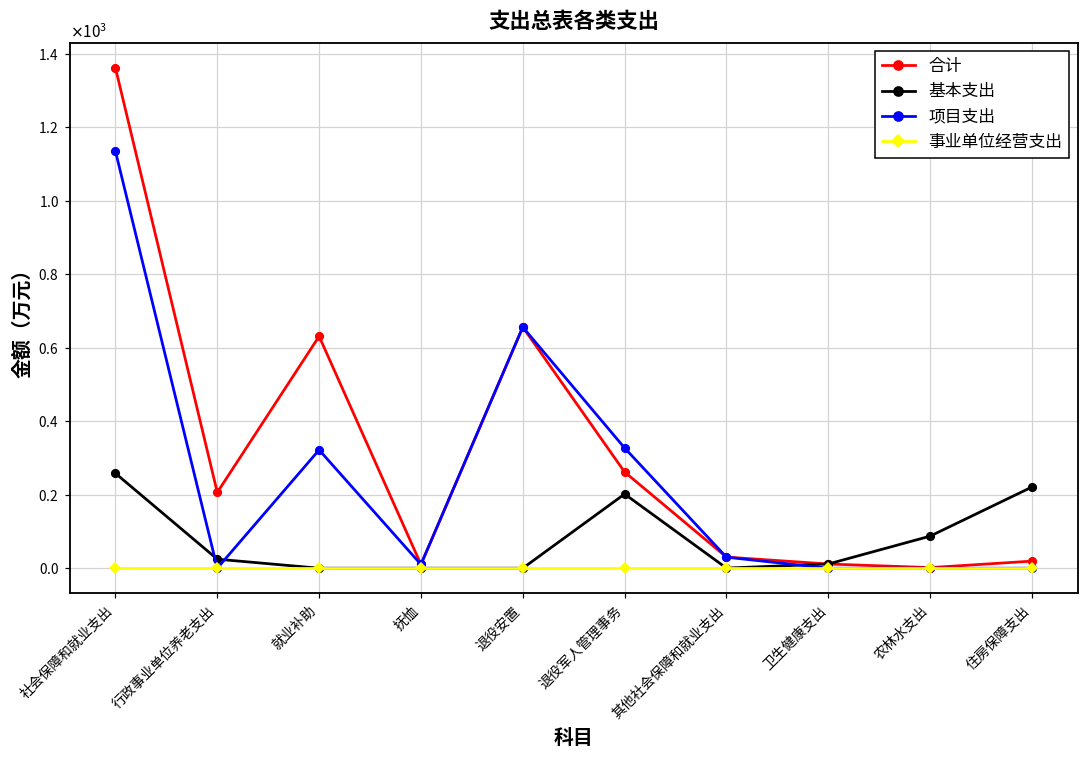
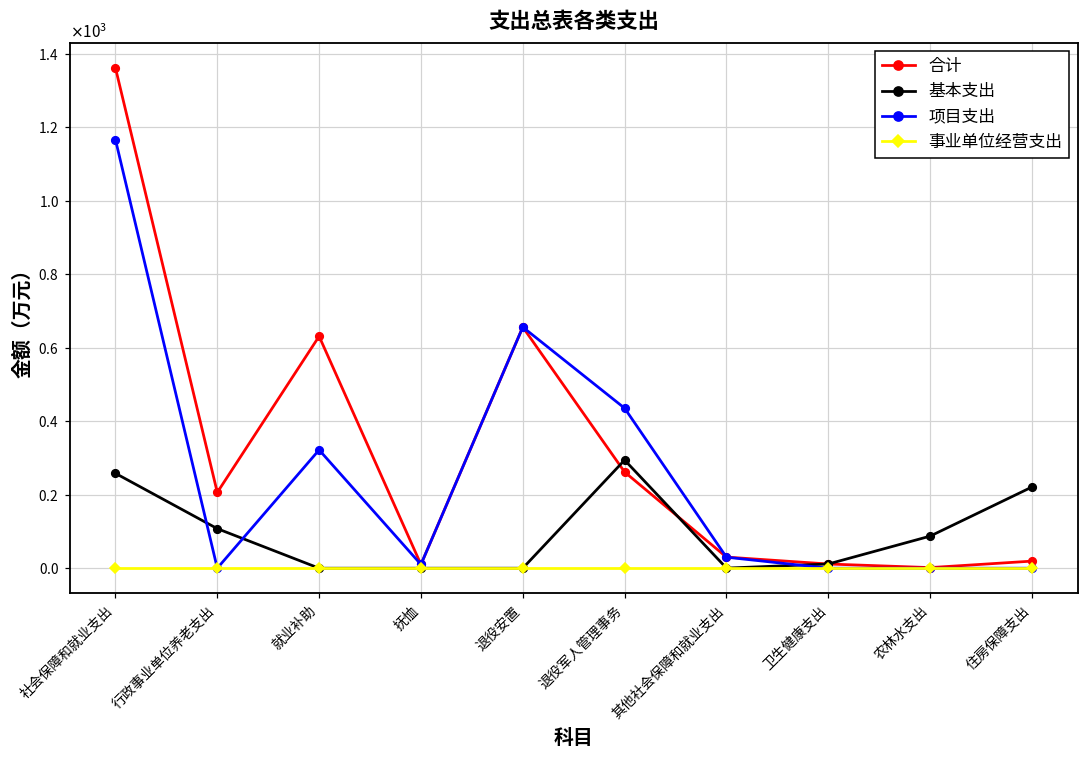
  {
    "合计": {
      "社会保障和就业支出": 1360,
      "行政事业单位养老支出": 210,
      "就业补助": 630,
      "退役军人管理事务": 260,
      "住房保障支出": 20
    },
    "基本支出": {
      "社会保障和就业支出": 260,
-     "行政事业单位养老支出": 20,
-     "退役军人管理事务": 200,
+     "行政事业单位养老支出": 110,
+     "退役军人管理事务": 290,
      "农林水支出": 90,
      "住房保障支出": 220
    },
    "项目支出": {
-     "社会保障和就业支出": 1140,
+     "社会保障和就业支出": 1170,
      "就业补助": 320,
-     "退役军人管理事务": 330
+     "退役军人管理事务": 440
    },
    "事业单位经营支出": {
      "社会保障和就业支出": 0,
      "退役军人管理事务": 0
    }
  }
